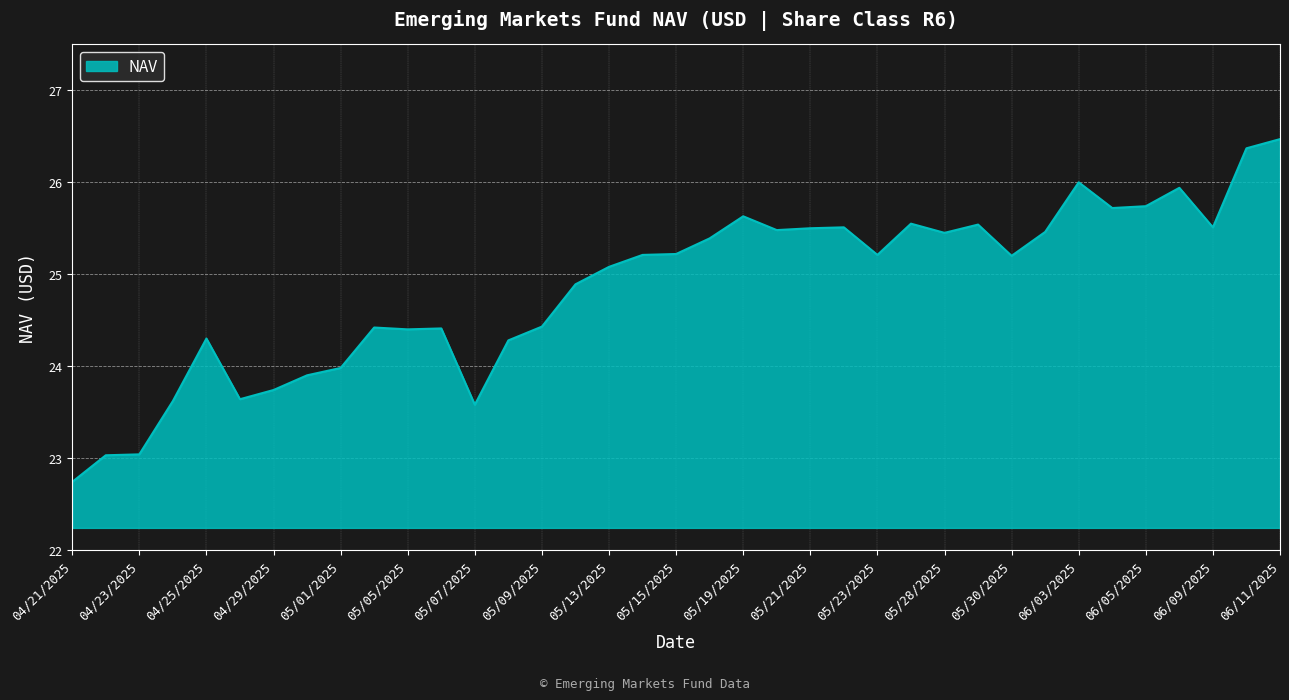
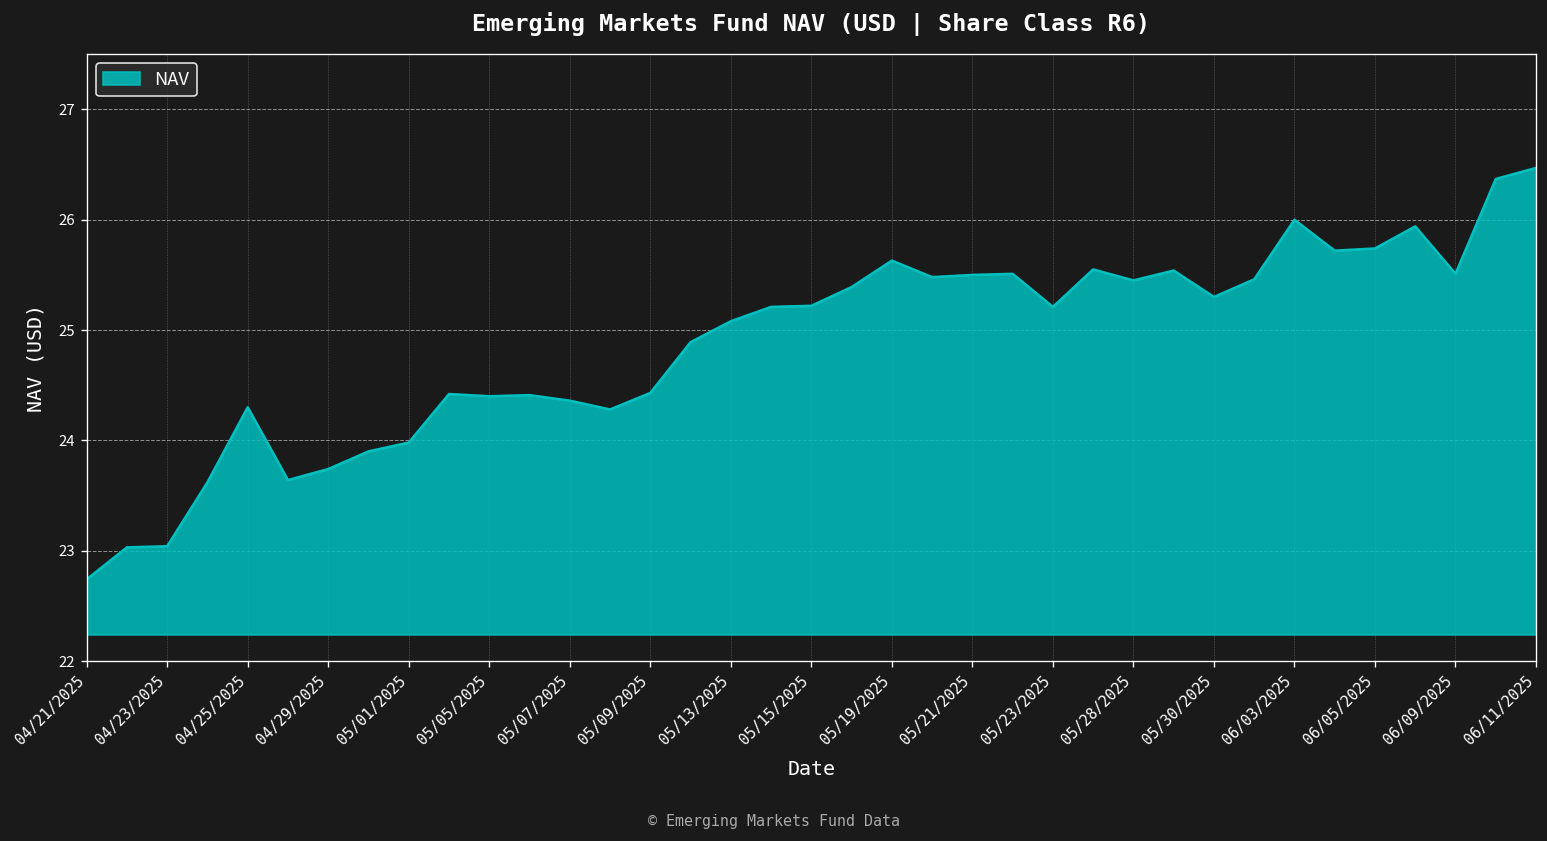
  {
    "04/21/2025": 22.7,
    "04/23/2025": 23.0,
    "04/25/2025": 24.3,
    "04/29/2025": 23.7,
    "05/01/2025": 24.0,
    "05/05/2025": 24.4,
-   "05/07/2025": 23.6,
+   "05/07/2025": 24.4,
    "05/09/2025": 24.4,
    "05/13/2025": 25.1,
    "05/15/2025": 25.2,
    "05/19/2025": 25.6,
    "05/21/2025": 25.5,
    "05/23/2025": 25.2,
    "05/28/2025": 25.5,
-   "05/30/2025": 25.2,
+   "05/30/2025": 25.3,
    "06/03/2025": 26.0,
    "06/05/2025": 25.7,
    "06/09/2025": 25.5,
    "06/11/2025": 26.5
  }
